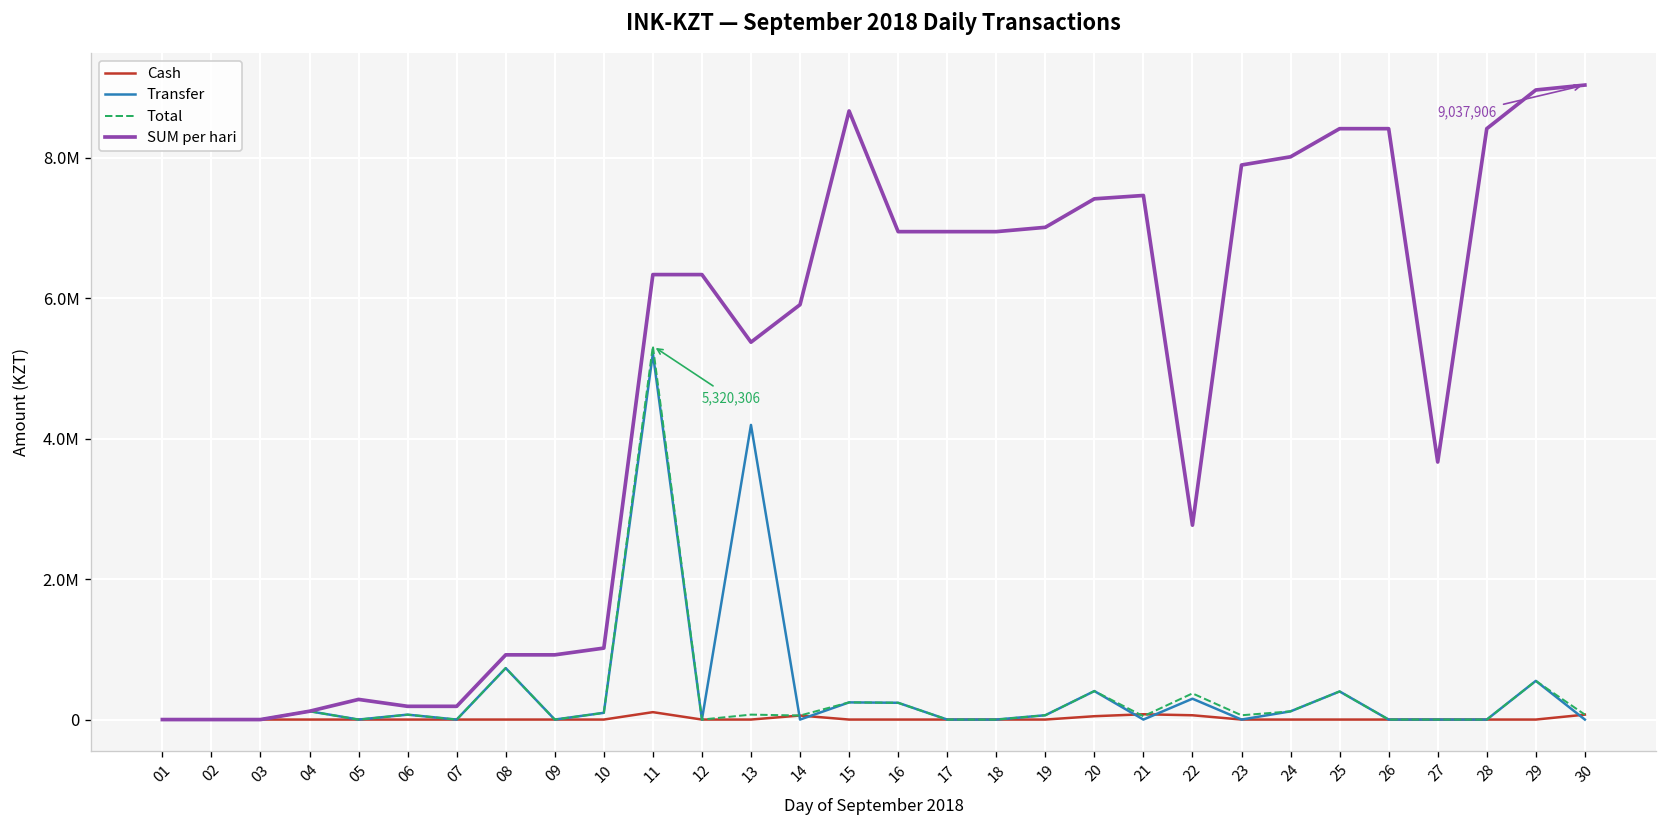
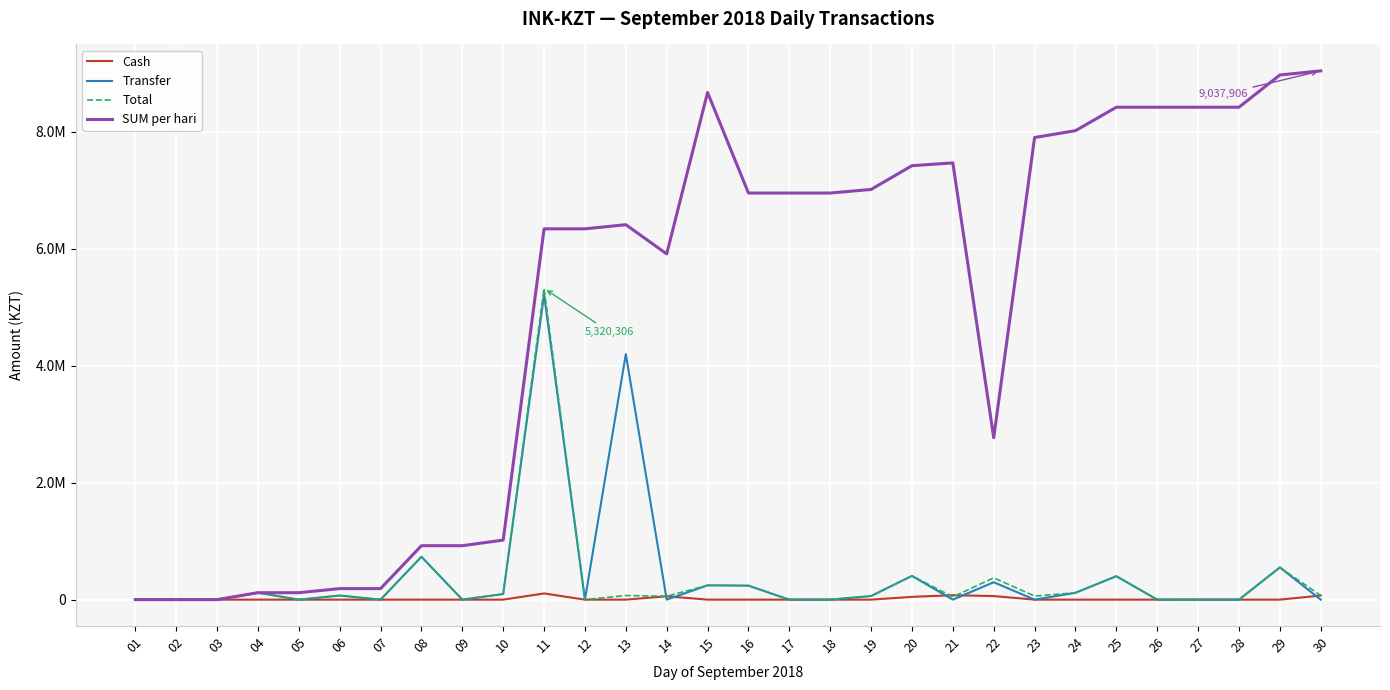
  {
    "Cash": {
      "04": "0",
      "06": "0",
      "08": "0",
      "10": "0",
      "11": "100000",
      "13": "0",
      "15": "0",
      "16": "0",
      "19": "0",
      "20": "0",
      "22": "100000",
      "24": "0",
      "25": "0",
      "29": "0"
    },
    "Transfer": {
      "13": "4200000",
      "14": "0",
      "21": "0",
      "22": "300000",
      "30": "0"
    },
    "Total": {
      "11": "5,320,306"
    },
    "SUM per hari": {
-     "05": "300000",
+     "05": "100000",
      "06": "200000",
      "07": "200000",
      "08": "900000",
      "09": "900000",
      "10": "1000000",
      "11": "6300000",
      "12": "6300000",
-     "13": "5400000",
+     "13": "6400000",
      "14": "5900000",
      "15": "8700000",
      "16": "6900000",
      "17": "6900000",
      "18": "6900000",
      "19": "7000000",
      "20": "7400000",
      "21": "7500000",
      "22": "2800000",
      "23": "7900000",
      "24": "8000000",
      "25": "8400000",
      "26": "8400000",
-     "27": "3700000",
+     "27": "8400000",
      "28": "8400000",
      "30": "9000000"
    }
  }
